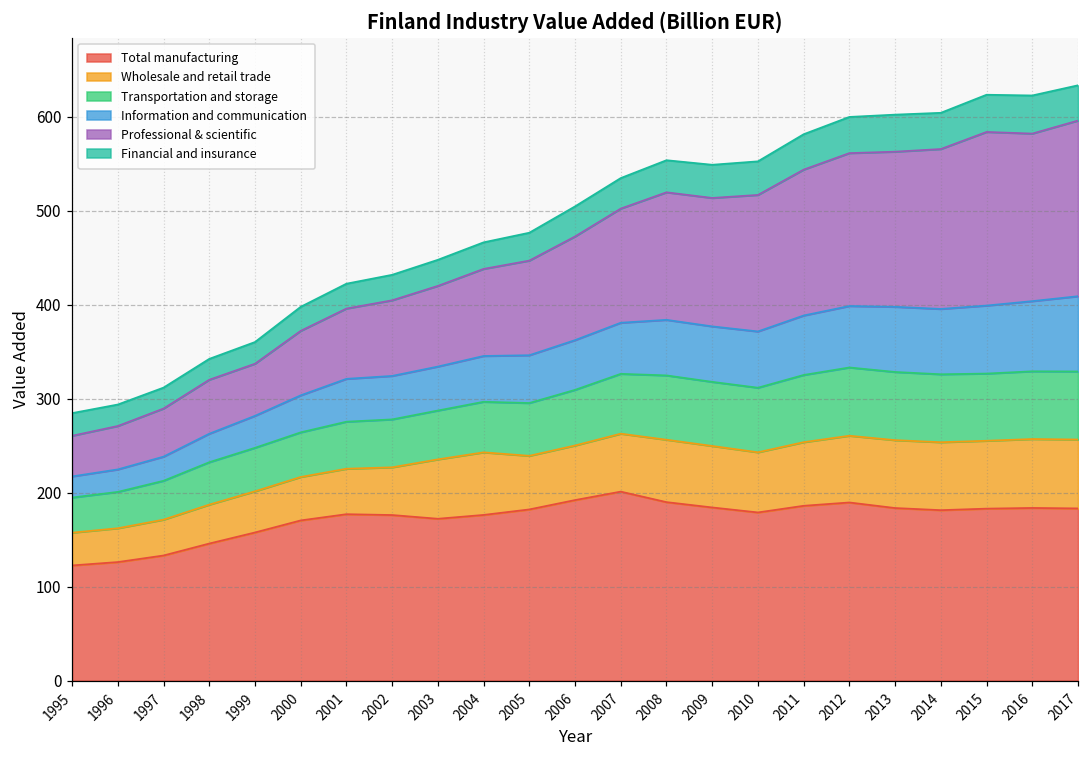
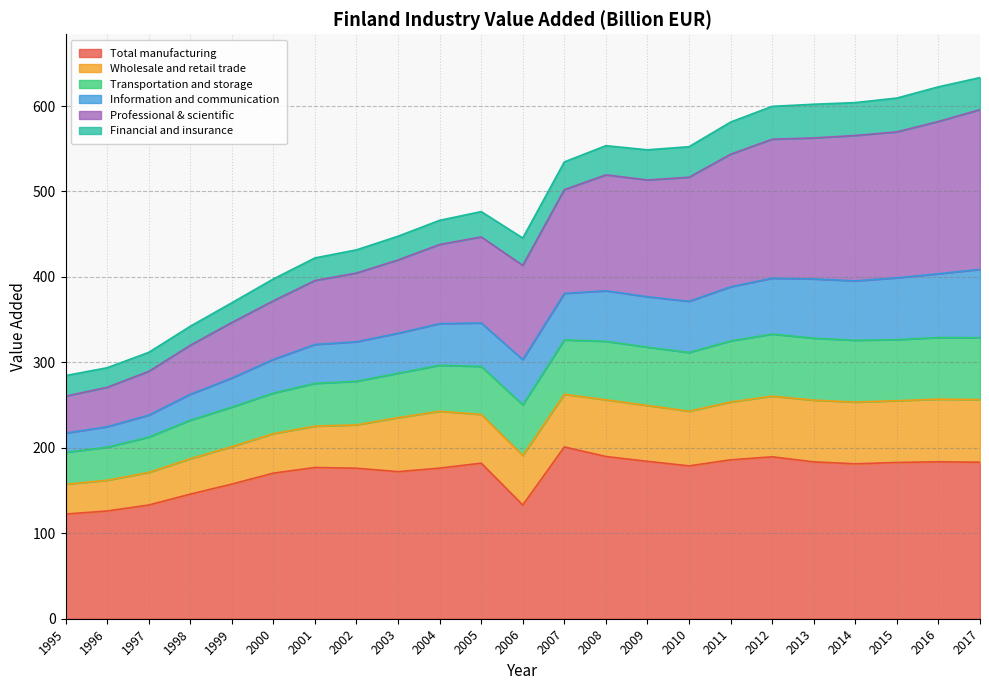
  {
    "Total manufacturing": {
      "1995": 120,
      "1996": 130,
      "1997": 130,
      "1998": 150,
      "1999": 160,
      "2000": 170,
      "2001": 180,
      "2002": 180,
      "2003": 170,
      "2004": 180,
      "2005": 180,
-     "2006": 190,
+     "2006": 130,
      "2007": 200,
      "2008": 190,
      "2009": 180,
      "2010": 180,
      "2011": 190,
      "2012": 190,
      "2013": 180,
      "2014": 180,
      "2015": 180,
      "2016": 180,
      "2017": 180
    },
    "Wholesale and retail trade": {
      "1995": 30,
      "1996": 40,
      "1997": 40,
      "1998": 40,
      "1999": 40,
      "2000": 50,
      "2001": 50,
      "2002": 50,
      "2003": 60,
      "2004": 70,
      "2005": 60,
      "2006": 60,
      "2007": 60,
      "2008": 70,
      "2009": 70,
      "2010": 60,
      "2011": 70,
      "2012": 70,
      "2013": 70,
      "2014": 70,
      "2015": 70,
      "2016": 70,
      "2017": 70
    },
    "Information and communication": {
      "1995": 20,
      "1996": 20,
      "1997": 30,
      "1998": 30,
      "1999": 30,
      "2000": 40,
      "2001": 50,
      "2002": 50,
      "2003": 50,
      "2004": 50,
      "2005": 50,
      "2006": 50,
      "2007": 50,
      "2008": 60,
      "2009": 60,
      "2010": 60,
      "2011": 60,
      "2012": 70,
      "2013": 70,
      "2014": 70,
      "2015": 70,
      "2016": 70,
      "2017": 80
    },
    "Professional & scientific": {
      "1995": 40,
      "1996": 50,
      "1997": 50,
      "1998": 60,
-     "1999": 60,
+     "1999": 70,
      "2000": 70,
      "2001": 70,
      "2002": 80,
      "2003": 90,
      "2004": 90,
      "2005": 100,
      "2006": 110,
      "2007": 120,
      "2008": 140,
      "2009": 140,
      "2010": 150,
      "2011": 160,
      "2012": 160,
      "2013": 170,
      "2014": 170,
-     "2015": 180,
+     "2015": 170,
      "2016": 180,
      "2017": 190
    }
  }
